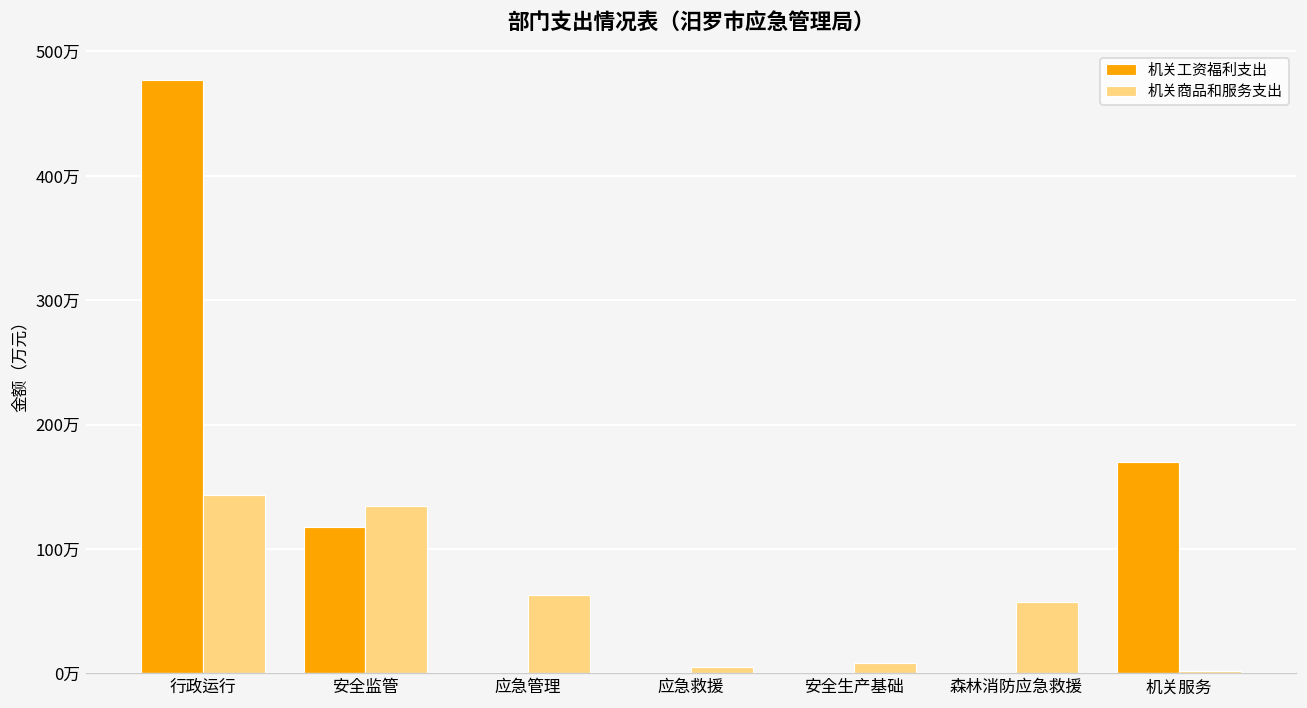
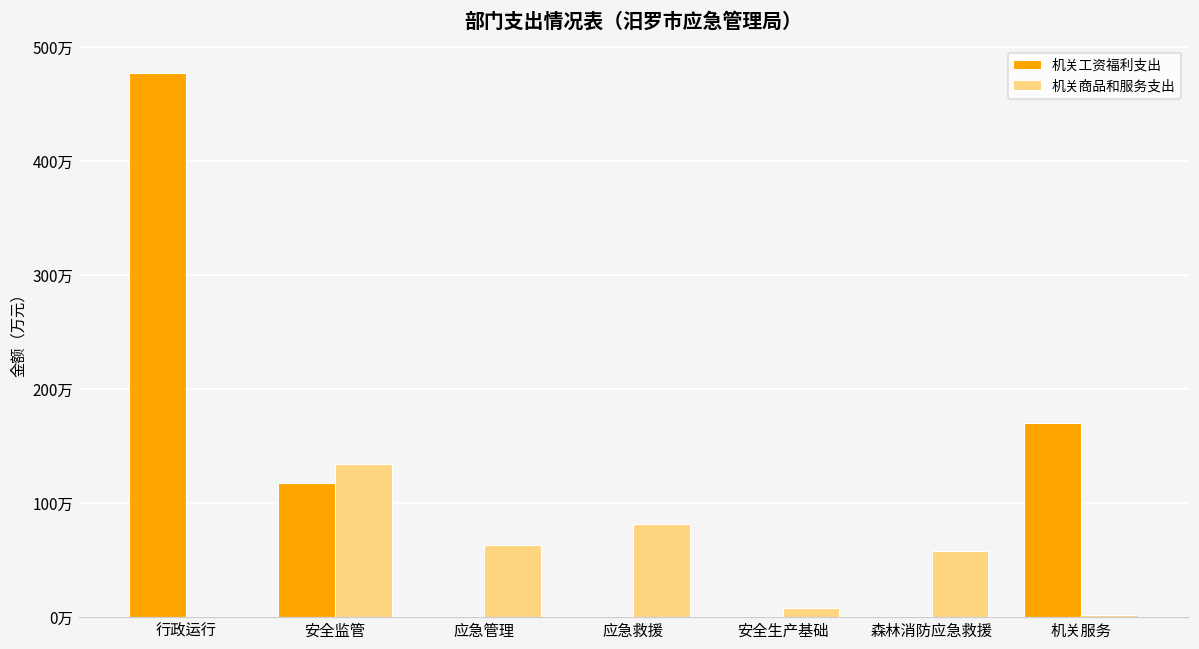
  {
    "机关工资福利支出": {
      "行政运行": "477万",
      "安全监管": "118万",
      "应急管理": "0万",
      "应急救援": "0万",
      "安全生产基础": "0万",
      "森林消防应急救援": "0万",
      "机关服务": "170万"
    },
    "机关商品和服务支出": {
-     "行政运行": "144万",
+     "行政运行": "0万",
      "安全监管": "135万",
      "应急管理": "63万",
-     "应急救援": "5万",
+     "应急救援": "82万",
      "安全生产基础": "8万",
      "森林消防应急救援": "58万"
    }
  }
